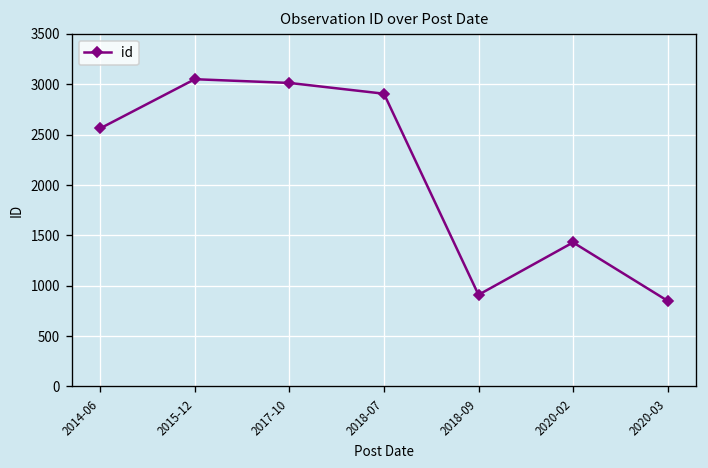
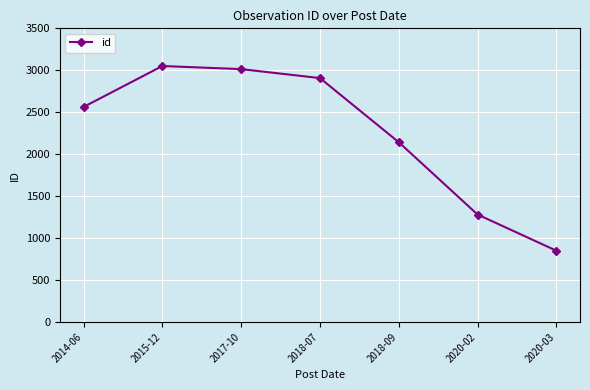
  {
    "2014-06": 2600,
    "2015-12": 3100,
    "2017-10": 3000,
    "2018-07": 2900,
-   "2018-09": 900,
-   "2020-02": 1400,
+   "2018-09": 2100,
+   "2020-02": 1300,
    "2020-03": 900
  }
